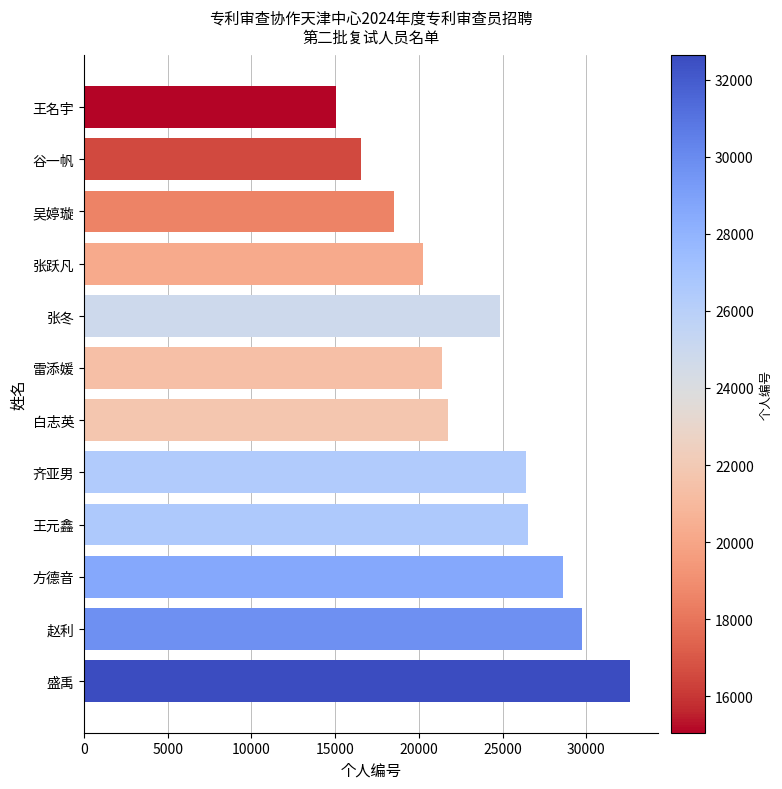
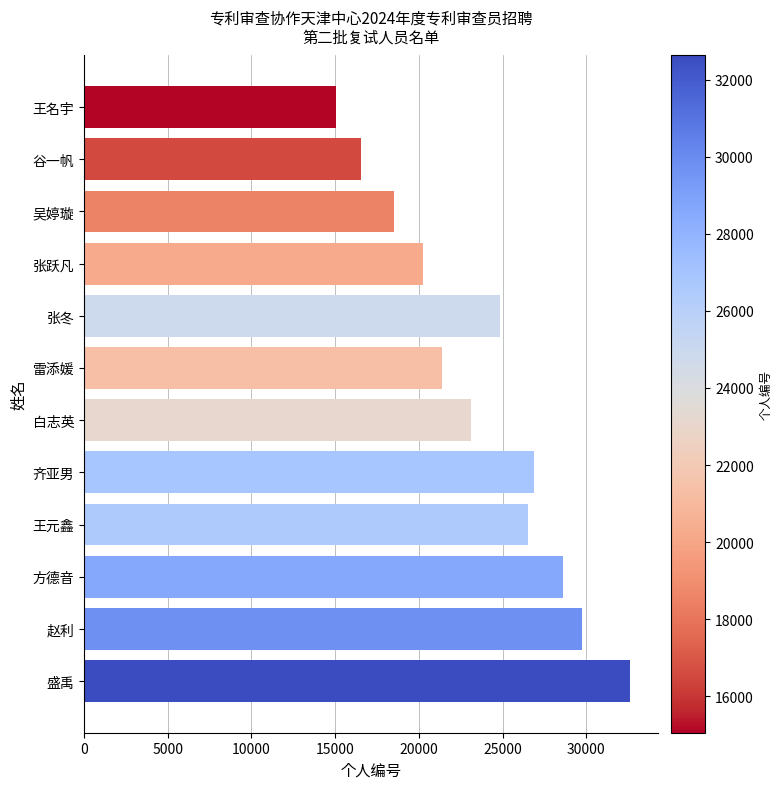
  {
    "王名宇": 15100,
    "谷一帆": 16500,
    "吴婷璇": 18500,
    "张跃凡": 20300,
    "张冬": 24800,
    "雷添媛": 21400,
-   "白志英": 21700,
-   "齐亚男": 26400,
+   "白志英": 23100,
+   "齐亚男": 26900,
    "王元鑫": 26500,
    "方德音": 28600,
    "赵利": 29800,
    "盛禹": 32600
  }
